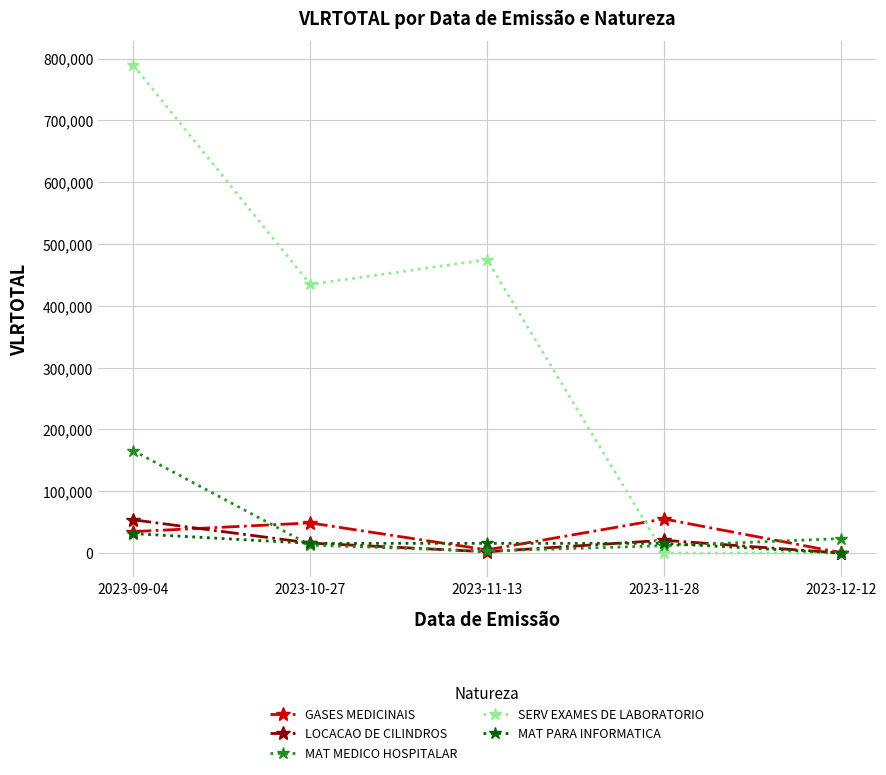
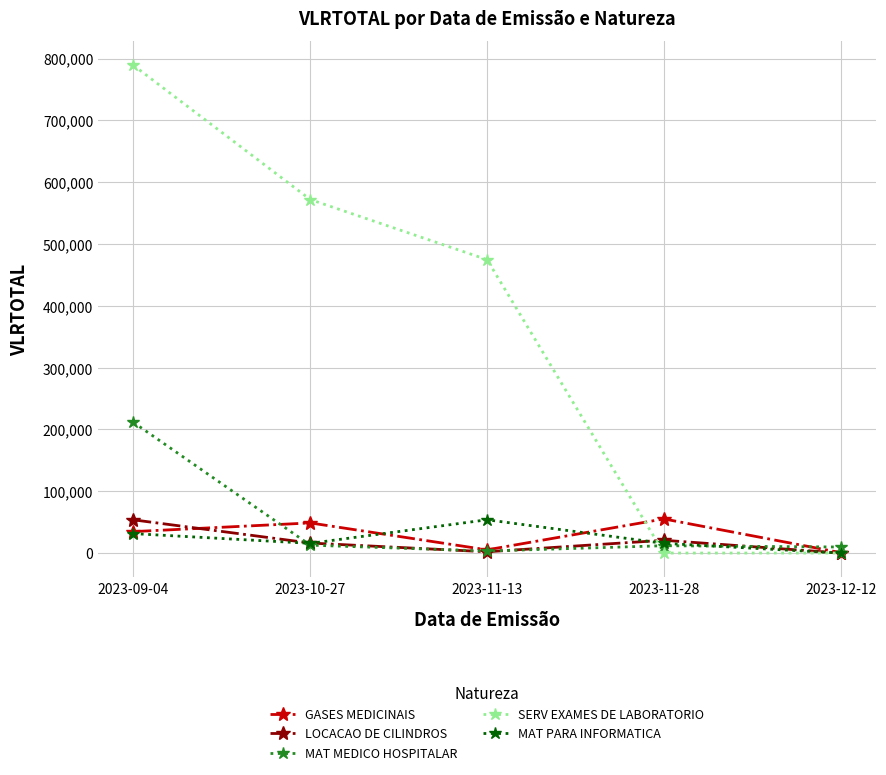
  {
    "GASES MEDICINAIS": {
      "2023-10-27": "50,000",
      "2023-11-28": "60,000"
    },
    "LOCACAO DE CILINDROS": {
      "2023-09-04": "50,000",
      "2023-11-28": "20,000"
    },
    "MAT MEDICO HOSPITALAR": {
-     "2023-09-04": "170,000",
-     "2023-12-12": "20,000"
+     "2023-09-04": "210,000",
+     "2023-12-12": "10,000"
    },
    "SERV EXAMES DE LABORATORIO": {
      "2023-09-04": "790,000",
-     "2023-10-27": "430,000",
+     "2023-10-27": "570,000",
      "2023-11-13": "470,000",
      "2023-11-28": "0"
    },
    "MAT PARA INFORMATICA": {
-     "2023-11-13": "20,000"
+     "2023-11-13": "50,000"
    }
  }
